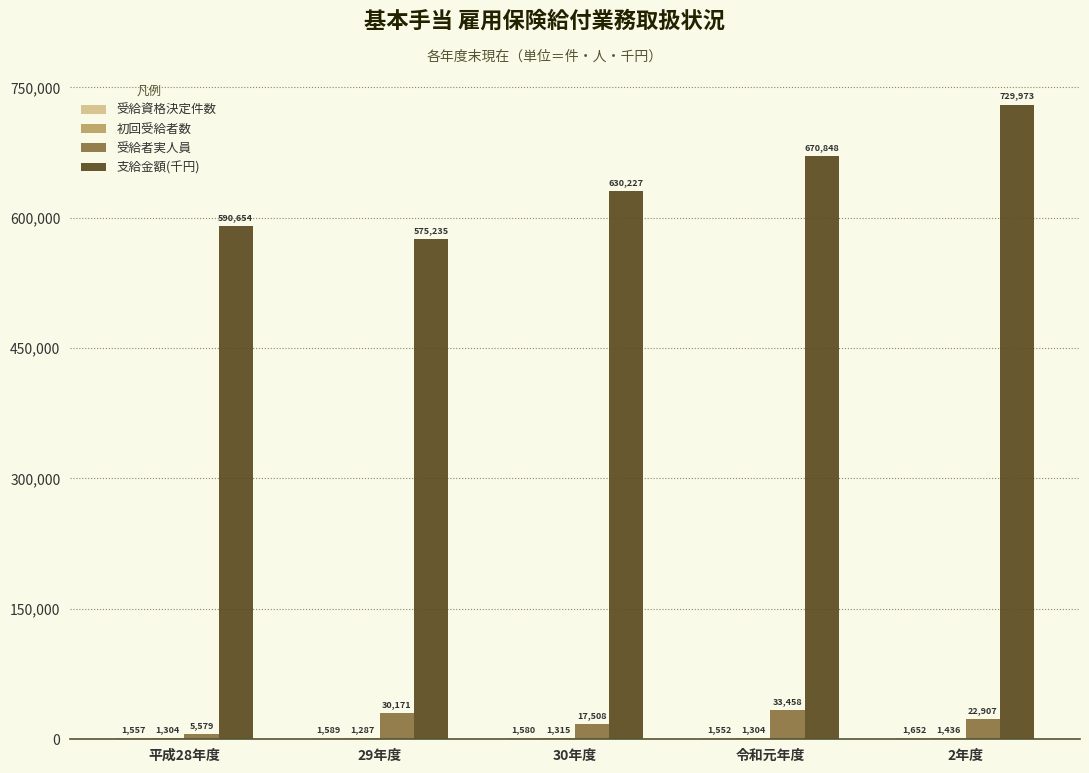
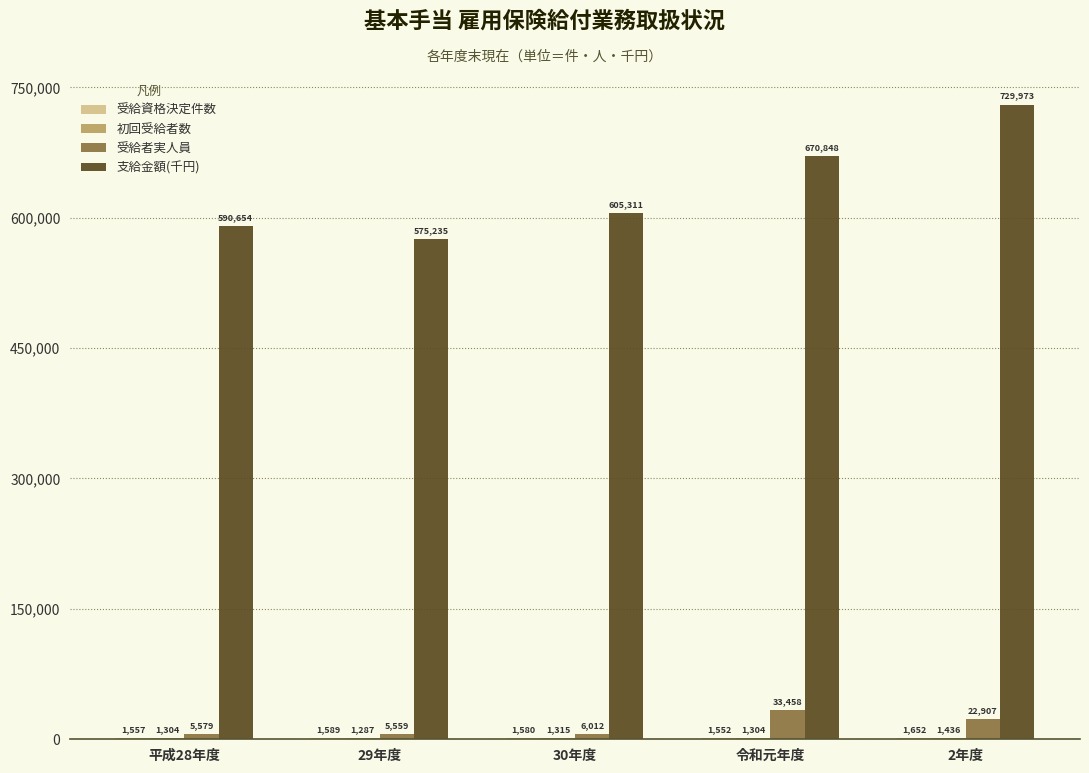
  {
    "受給者実人員": {
      "平成28年度": "5,579",
-     "29年度": "30,171",
-     "30年度": "17,508",
+     "29年度": "5,559",
+     "30年度": "6,012",
      "令和元年度": "33,458",
      "2年度": "22,907"
    },
    "支給金額(千円)": {
      "平成28年度": "590,654",
      "29年度": "575,235",
-     "30年度": "630,227",
+     "30年度": "605,311",
      "令和元年度": "670,848",
      "2年度": "729,973"
    }
  }
